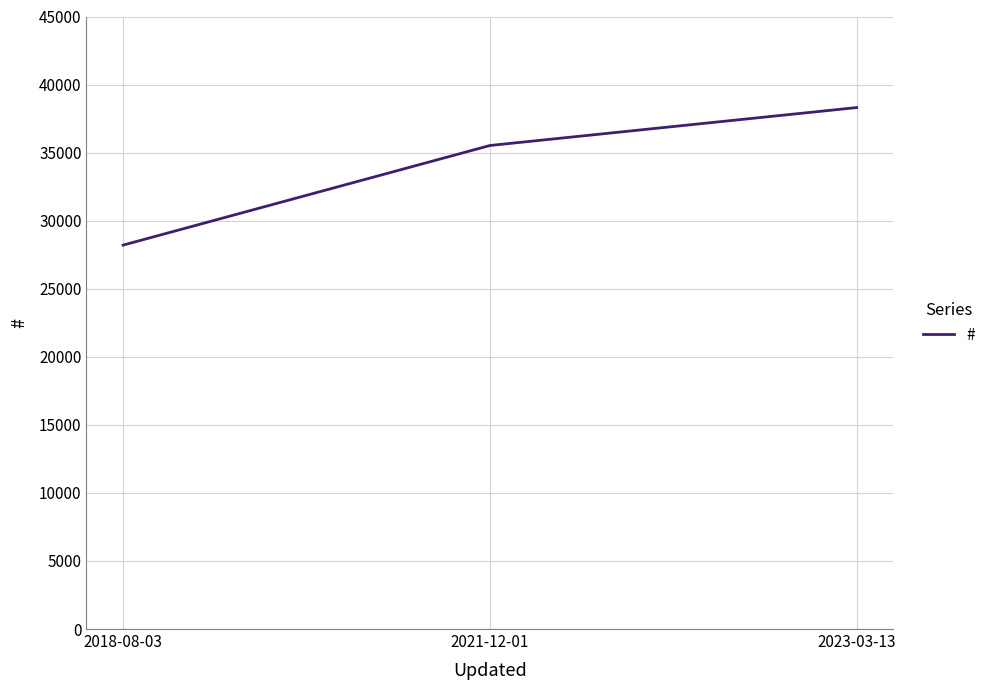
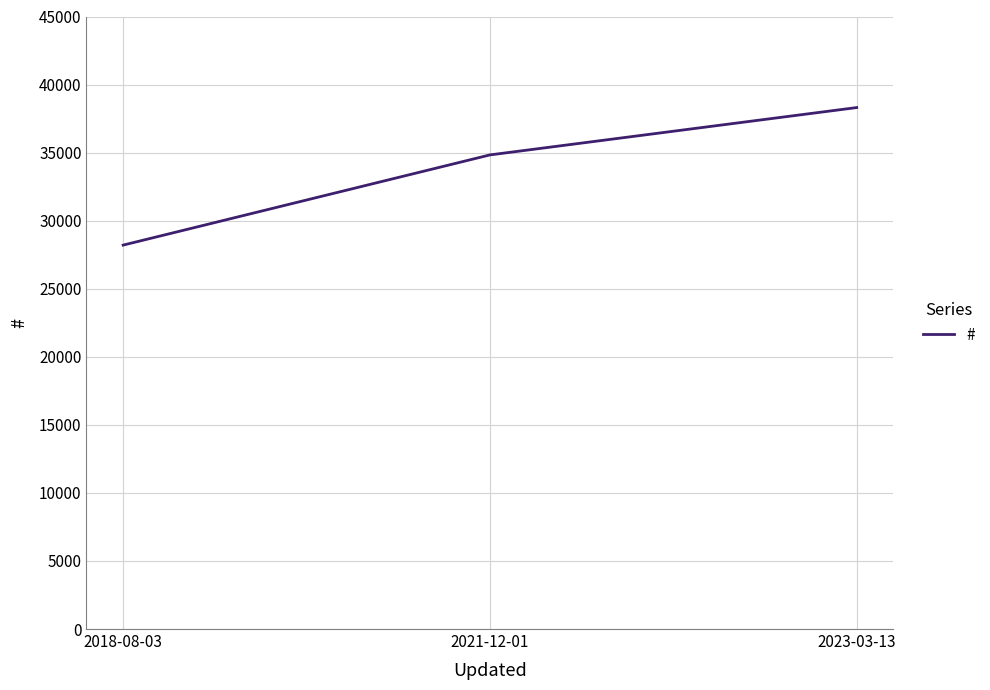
  {
    "2018-08-03": 28200,
-   "2021-12-01": 35500,
+   "2021-12-01": 34800,
    "2023-03-13": 38300
  }
